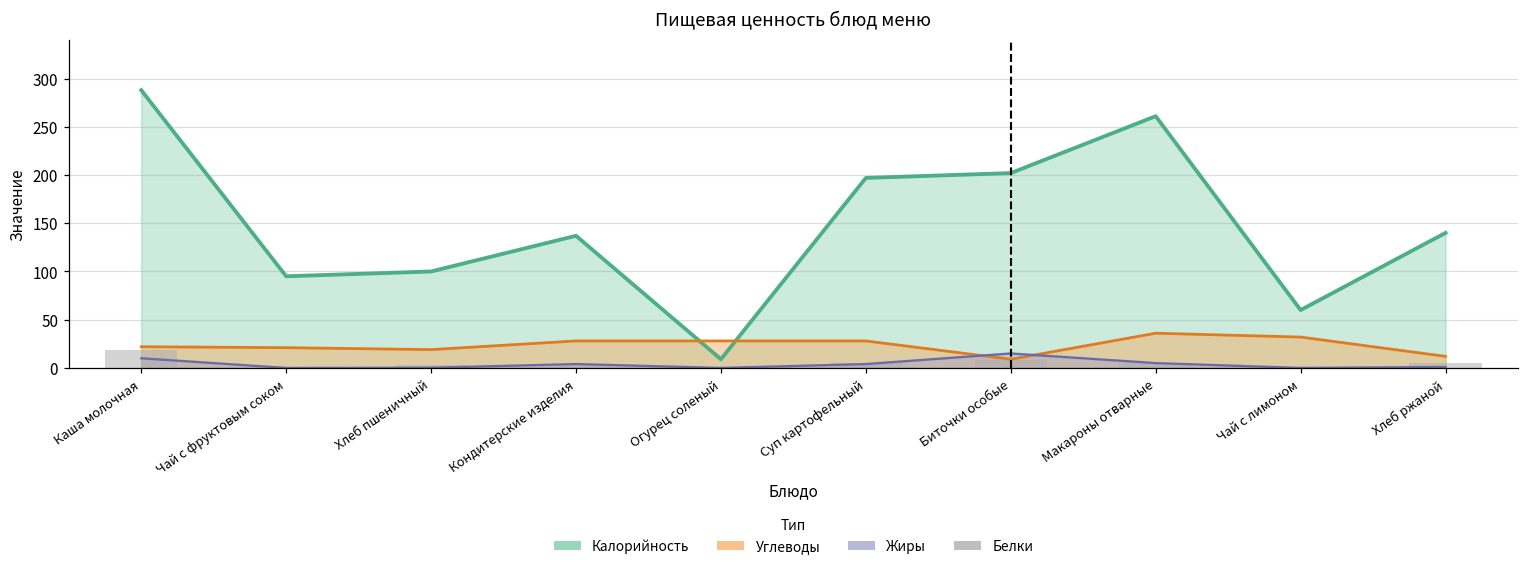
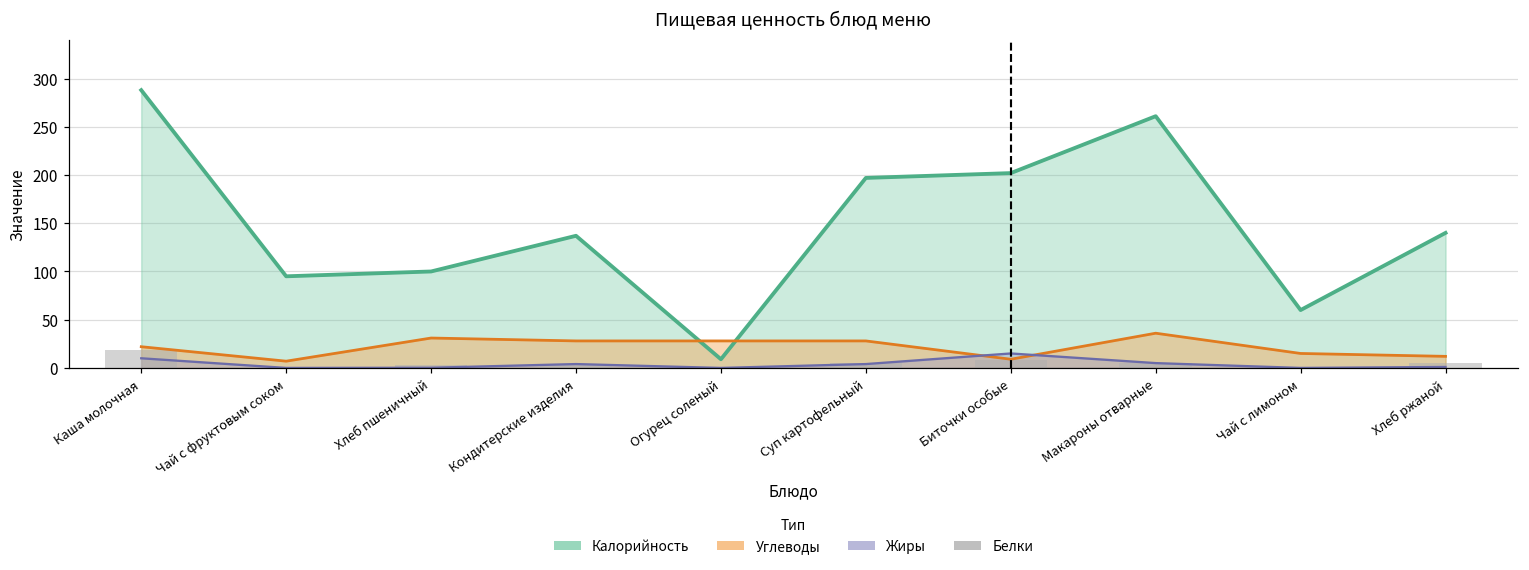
  {
    "Углеводы": {
      "Каша молочная": 20,
-     "Чай с фруктовым соком": 20,
-     "Хлеб пшеничный": 20,
+     "Чай с фруктовым соком": 10,
+     "Хлеб пшеничный": 30,
      "Кондитерские изделия": 30,
      "Огурец соленый": 30,
      "Суп картофельный": 30,
      "Биточки особые": 10,
      "Макароны отварные": 40,
-     "Чай с лимоном": 30,
+     "Чай с лимоном": 20,
      "Хлеб ржаной": 10
    }
  }
